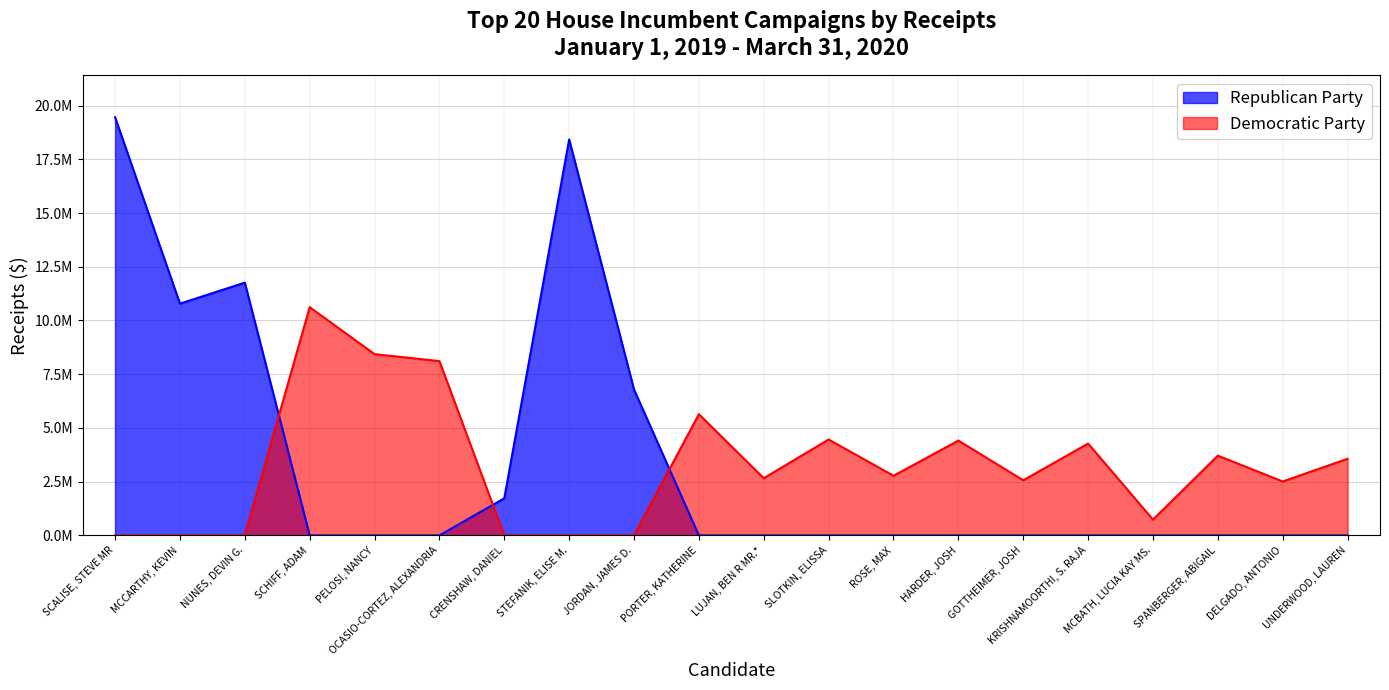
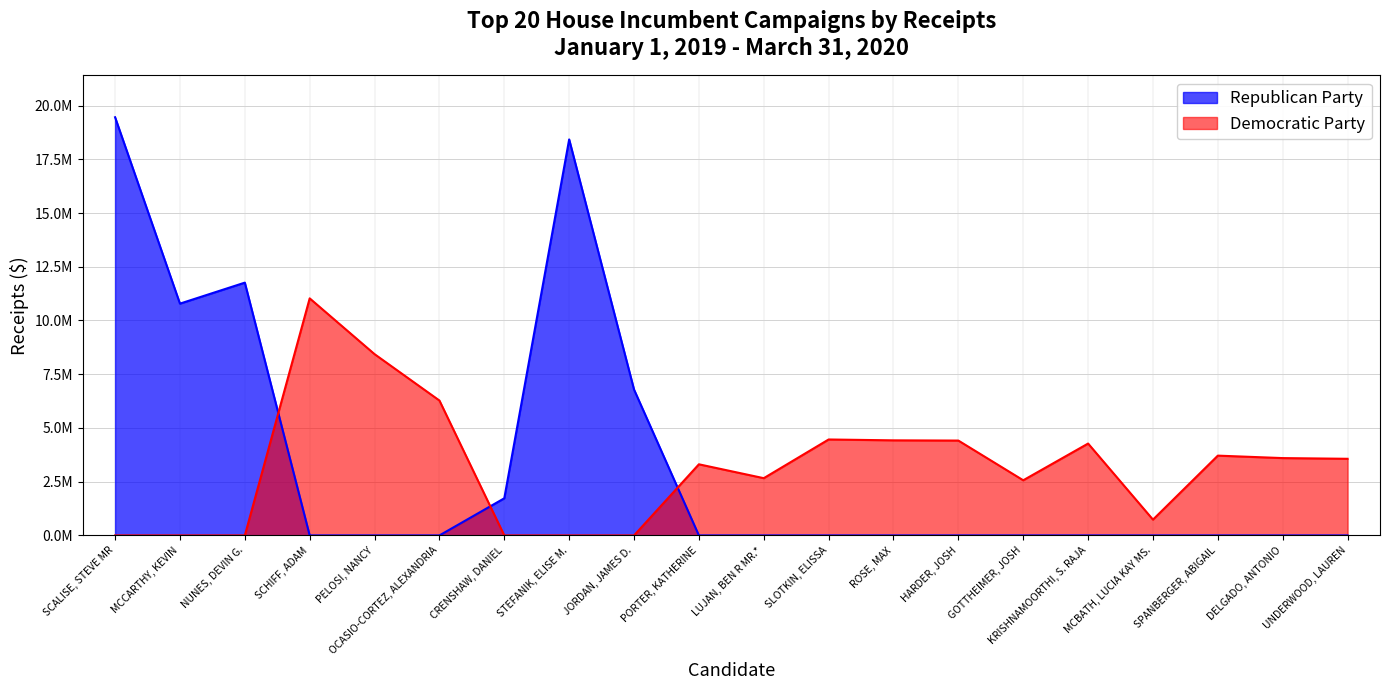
  {
    "Republican Party": {
      "SCALISE, STEVE MR": 19500000,
      "MCCARTHY, KEVIN": 10800000,
      "NUNES, DEVIN G.": 11800000,
      "SCHIFF, ADAM": 0,
      "PELOSI, NANCY": 0,
      "OCASIO-CORTEZ, ALEXANDRIA": 0,
      "CRENSHAW, DANIEL": 1700000,
      "STEFANIK, ELISE M.": 18400000,
      "JORDAN, JAMES D.": 6800000,
      "PORTER, KATHERINE": 0,
      "LUJAN, BEN R MR.*": 0,
      "SLOTKIN, ELISSA": 0,
      "ROSE, MAX": 0,
      "HARDER, JOSH": 0,
      "GOTTHEIMER, JOSH": 0,
      "KRISHNAMOORTHI, S. RAJA": 0,
      "MCBATH, LUCIA KAY MS.": 0,
      "SPANBERGER, ABIGAIL": 0,
      "DELGADO, ANTONIO": 0,
      "UNDERWOOD, LAUREN": 0
    },
    "Democratic Party": {
      "SCALISE, STEVE MR": 0,
      "MCCARTHY, KEVIN": 0,
      "NUNES, DEVIN G.": 0,
-     "SCHIFF, ADAM": 10600000,
+     "SCHIFF, ADAM": 11000000,
      "PELOSI, NANCY": 8400000,
-     "OCASIO-CORTEZ, ALEXANDRIA": 8100000,
+     "OCASIO-CORTEZ, ALEXANDRIA": 6300000,
      "CRENSHAW, DANIEL": 0,
      "STEFANIK, ELISE M.": 0,
      "JORDAN, JAMES D.": 0,
-     "PORTER, KATHERINE": 5600000,
+     "PORTER, KATHERINE": 3300000,
      "LUJAN, BEN R MR.*": 2700000,
      "SLOTKIN, ELISSA": 4500000,
-     "ROSE, MAX": 2800000,
+     "ROSE, MAX": 4400000,
      "HARDER, JOSH": 4400000,
      "GOTTHEIMER, JOSH": 2600000,
      "KRISHNAMOORTHI, S. RAJA": 4300000,
      "MCBATH, LUCIA KAY MS.": 700000,
      "SPANBERGER, ABIGAIL": 3700000,
-     "DELGADO, ANTONIO": 2500000,
+     "DELGADO, ANTONIO": 3600000,
      "UNDERWOOD, LAUREN": 3600000
    }
  }
